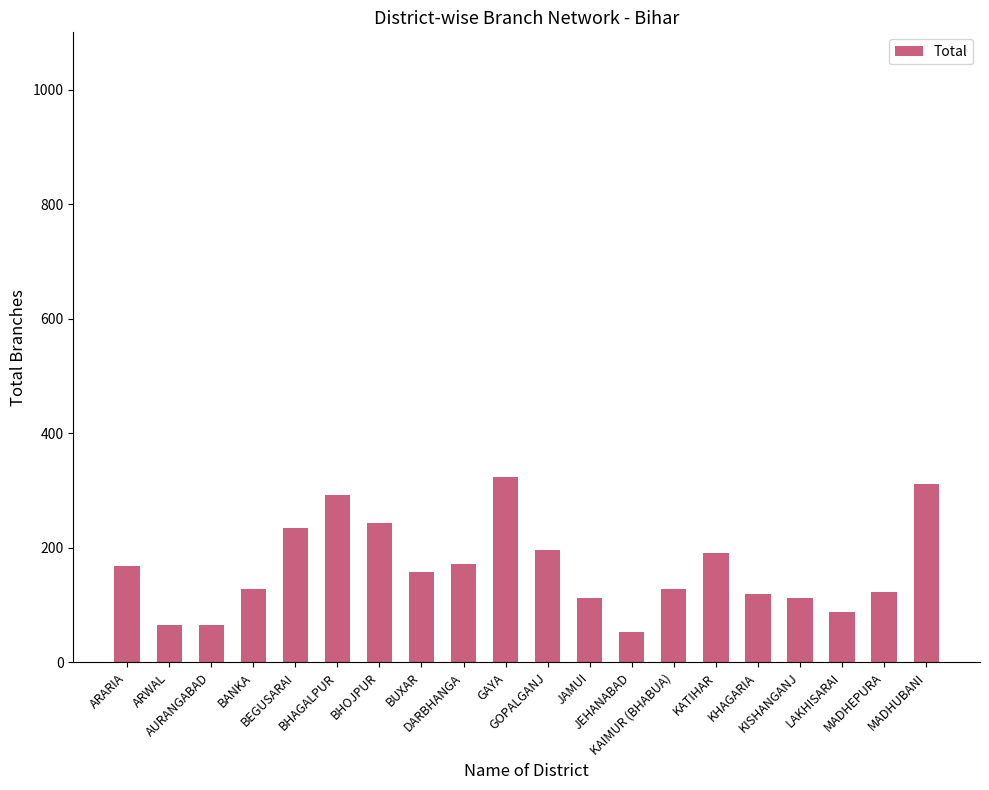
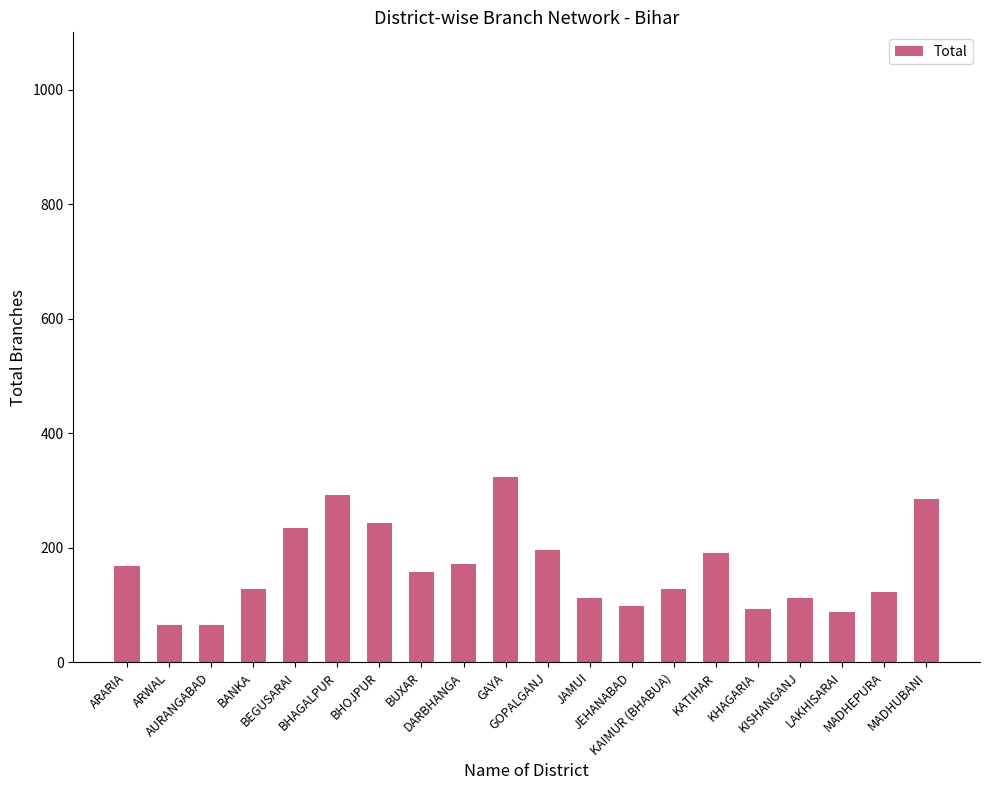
  {
    "ARARIA": 170,
    "ARWAL": 70,
    "AURANGABAD": 70,
    "BANKA": 130,
    "BEGUSARAI": 240,
    "BHAGALPUR": 290,
    "BHOJPUR": 240,
    "BUXAR": 160,
    "DARBHANGA": 170,
    "GAYA": 320,
    "GOPALGANJ": 200,
    "JAMUI": 110,
-   "JEHANABAD": 50,
+   "JEHANABAD": 100,
    "KAIMUR (BHABUA)": 130,
    "KATIHAR": 190,
-   "KHAGARIA": 120,
+   "KHAGARIA": 90,
    "KISHANGANJ": 110,
    "LAKHISARAI": 90,
    "MADHEPURA": 120,
-   "MADHUBANI": 310
+   "MADHUBANI": 290
  }
